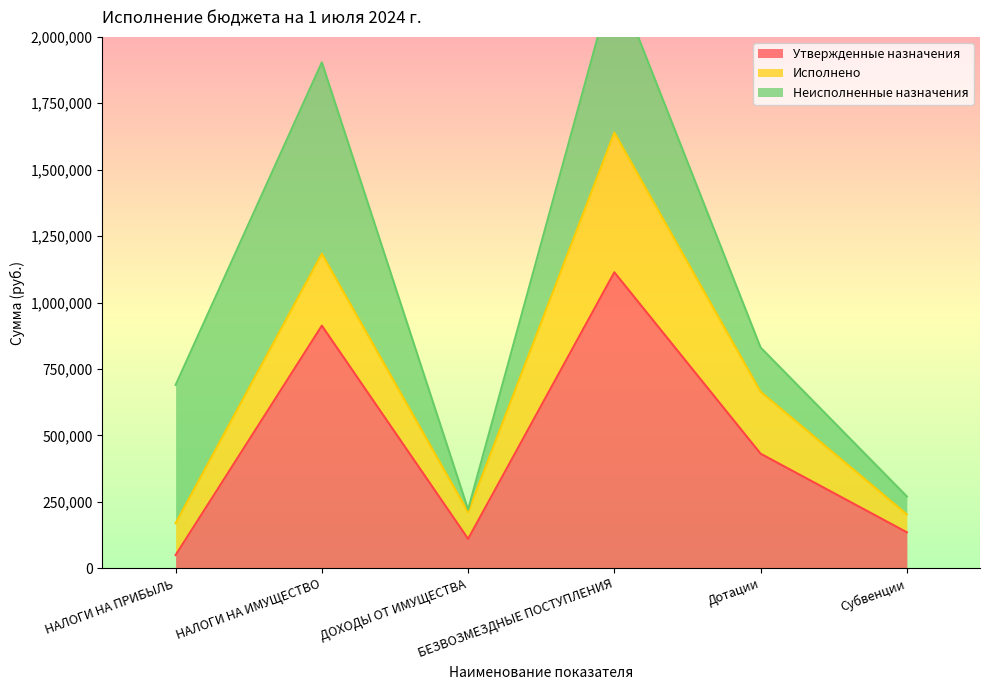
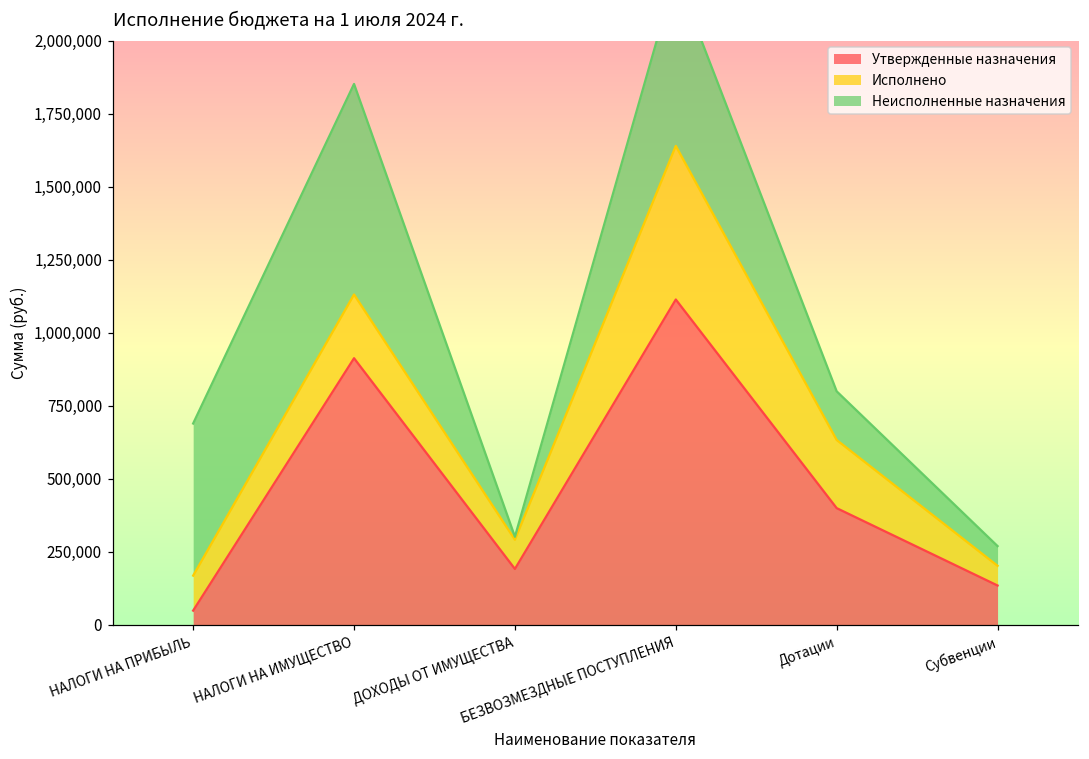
  {
    "Утвержденные назначения": {
      "НАЛОГИ НА ПРИБЫЛЬ": "50,000",
      "НАЛОГИ НА ИМУЩЕСТВО": "910,000",
-     "ДОХОДЫ ОТ ИМУЩЕСТВА": "110,000",
+     "ДОХОДЫ ОТ ИМУЩЕСТВА": "190,000",
      "БЕЗВОЗМЕЗДНЫЕ ПОСТУПЛЕНИЯ": "1,110,000",
-     "Дотации": "430,000",
+     "Дотации": "400,000",
      "Субвенции": "130,000"
    },
    "Исполнено": {
      "НАЛОГИ НА ПРИБЫЛЬ": "120,000",
-     "НАЛОГИ НА ИМУЩЕСТВО": "270,000",
+     "НАЛОГИ НА ИМУЩЕСТВО": "220,000",
      "ДОХОДЫ ОТ ИМУЩЕСТВА": "100,000",
      "БЕЗВОЗМЕЗДНЫЕ ПОСТУПЛЕНИЯ": "530,000",
      "Дотации": "230,000",
      "Субвенции": "70,000"
    },
    "Неисполненные назначения": {
      "НАЛОГИ НА ПРИБЫЛЬ": "520,000",
      "НАЛОГИ НА ИМУЩЕСТВО": "720,000",
      "ДОХОДЫ ОТ ИМУЩЕСТВА": "10,000",
      "Дотации": "170,000",
      "Субвенции": "70,000"
    }
  }
